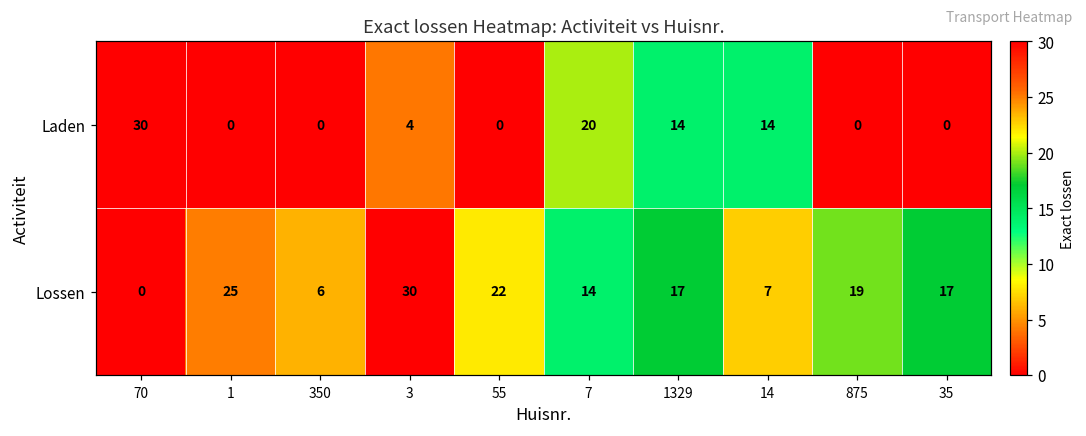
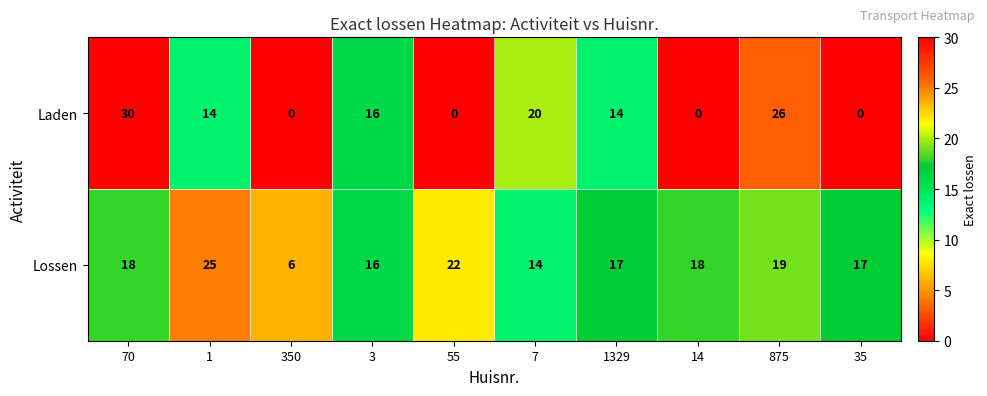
  {
    "Laden": {
      "70": 30,
-     "1": 0,
+     "1": 14,
      "350": 0,
-     "3": 4,
+     "3": 16,
      "55": 0,
      "7": 20,
      "1329": 14,
-     "14": 14,
-     "875": 0,
+     "14": 0,
+     "875": 26,
      "35": 0
    },
    "Lossen": {
-     "70": 0,
+     "70": 18,
      "1": 25,
      "350": 6,
-     "3": 30,
+     "3": 16,
      "55": 22,
      "7": 14,
      "1329": 17,
-     "14": 7,
+     "14": 18,
      "875": 19,
      "35": 17
    }
  }
